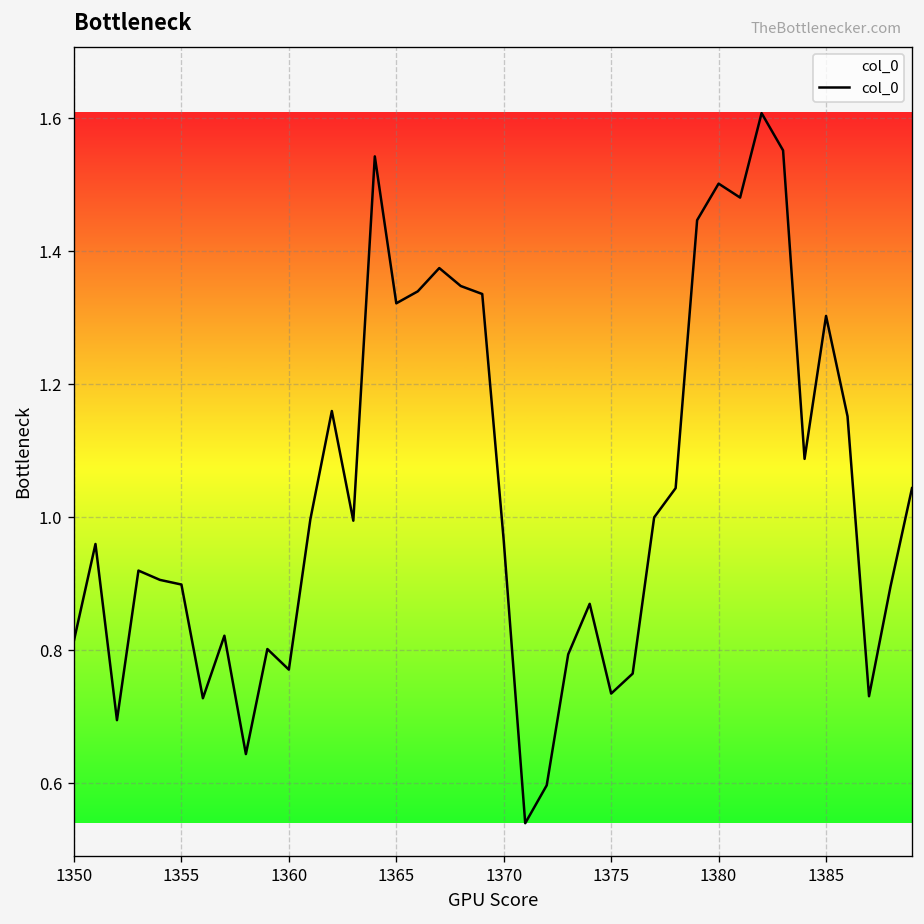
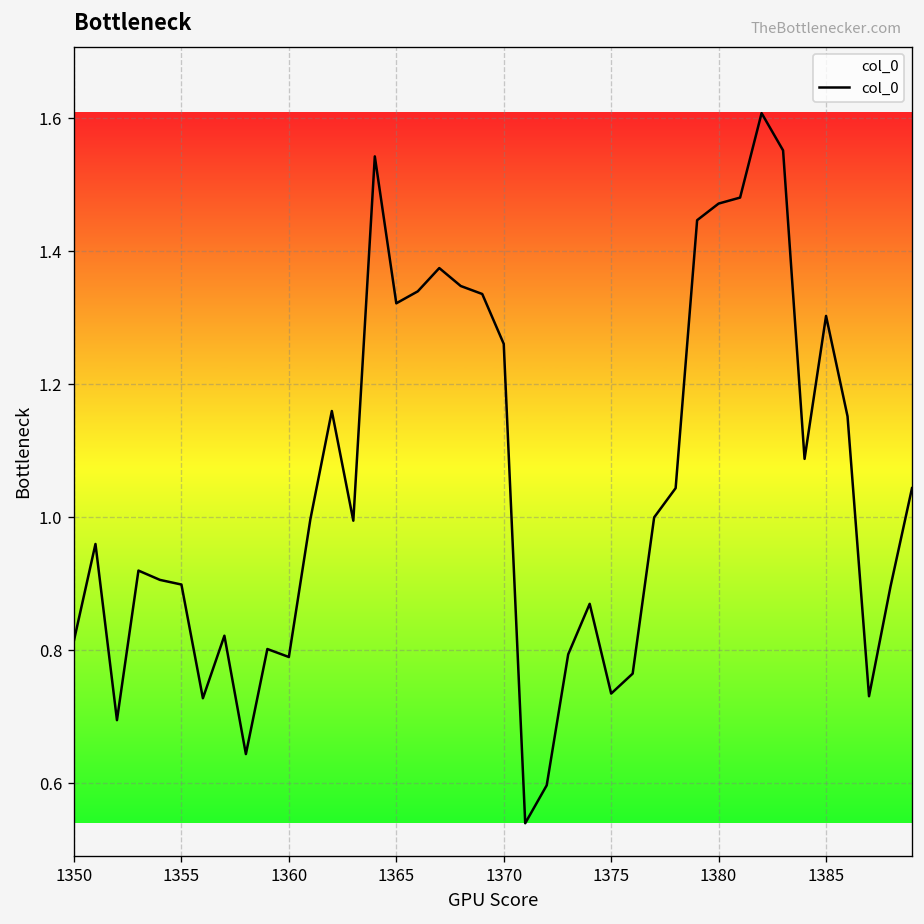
  {
    "1350": 0.82,
    "1355": 0.90,
-   "1360": 0.77,
+   "1360": 0.79,
    "1365": 1.32,
-   "1370": 0.97,
+   "1370": 1.26,
    "1375": 0.74,
-   "1380": 1.50,
+   "1380": 1.47,
    "1385": 1.30
  }
